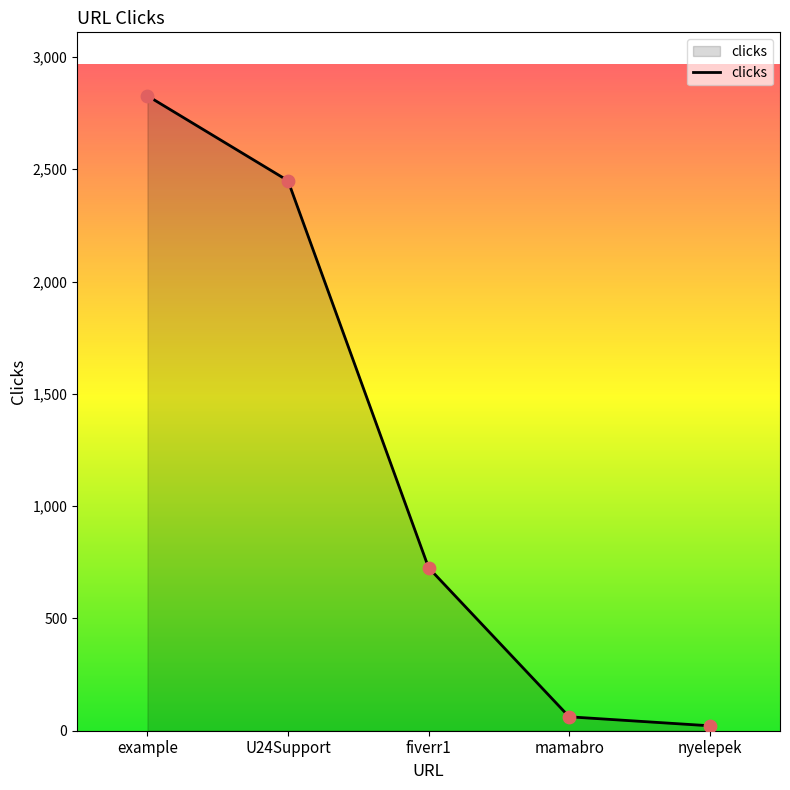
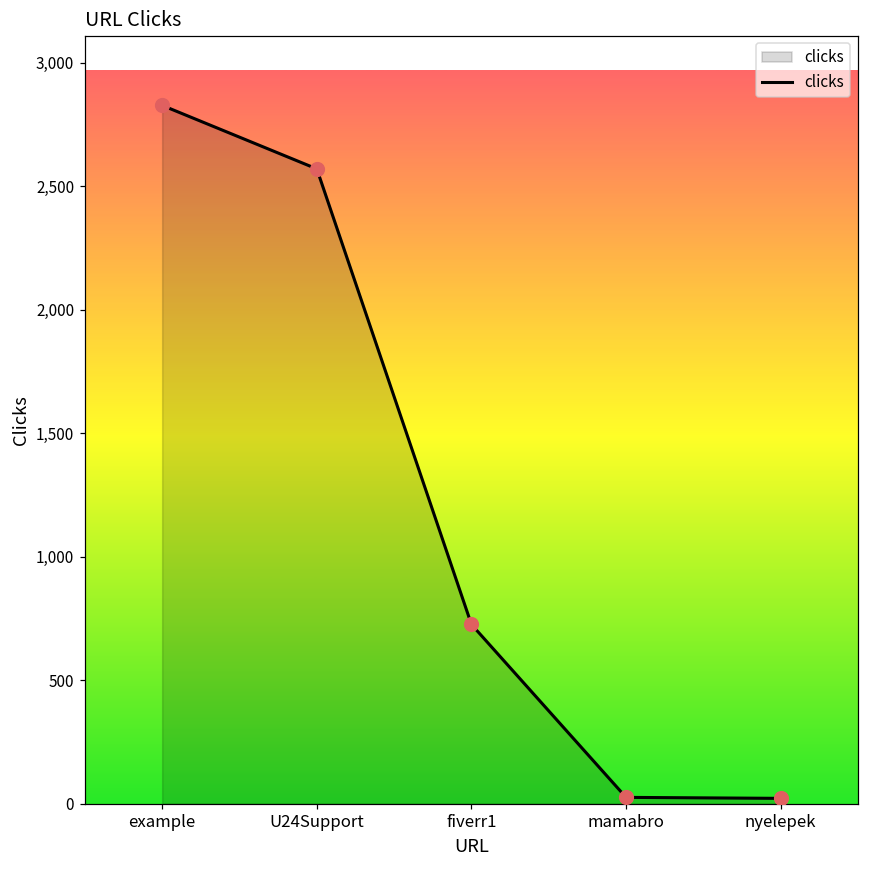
  {
    "example": "2,830",
-   "U24Support": "2,450",
+   "U24Support": "2,570",
    "fiverr1": "730",
-   "mamabro": "60",
+   "mamabro": "30",
    "nyelepek": "20"
  }
